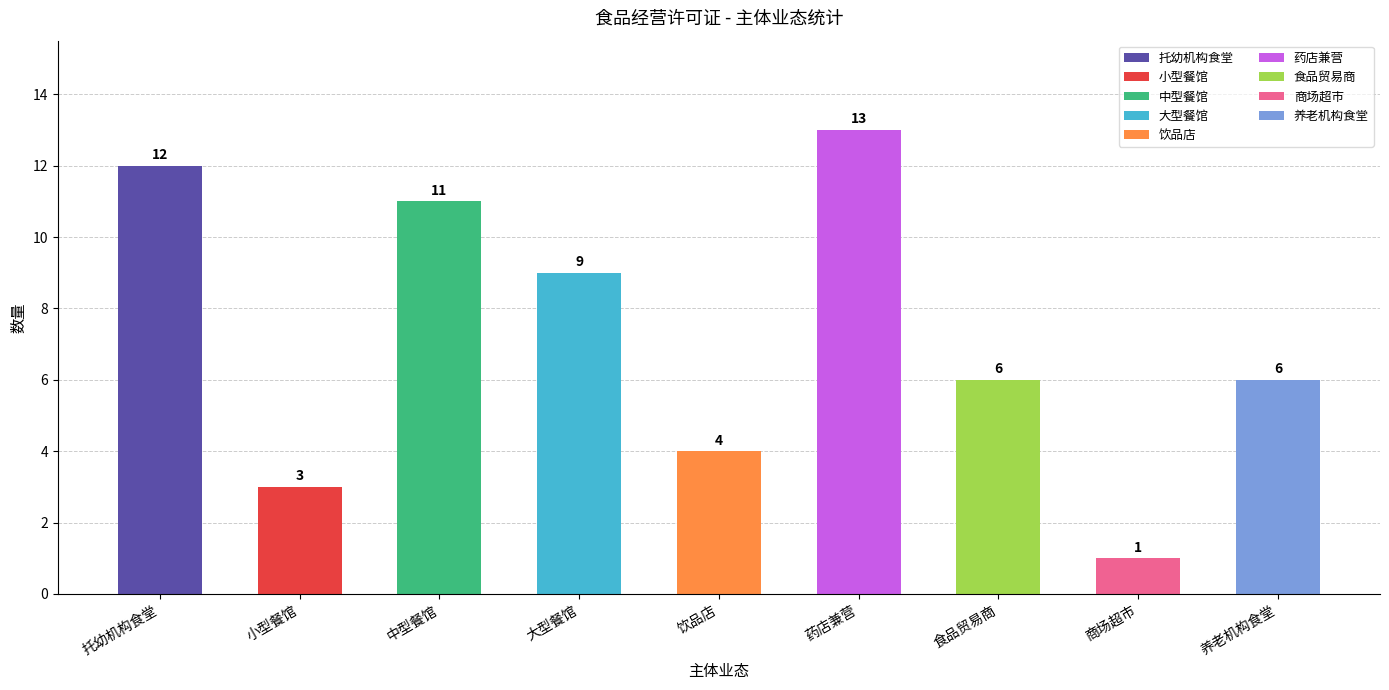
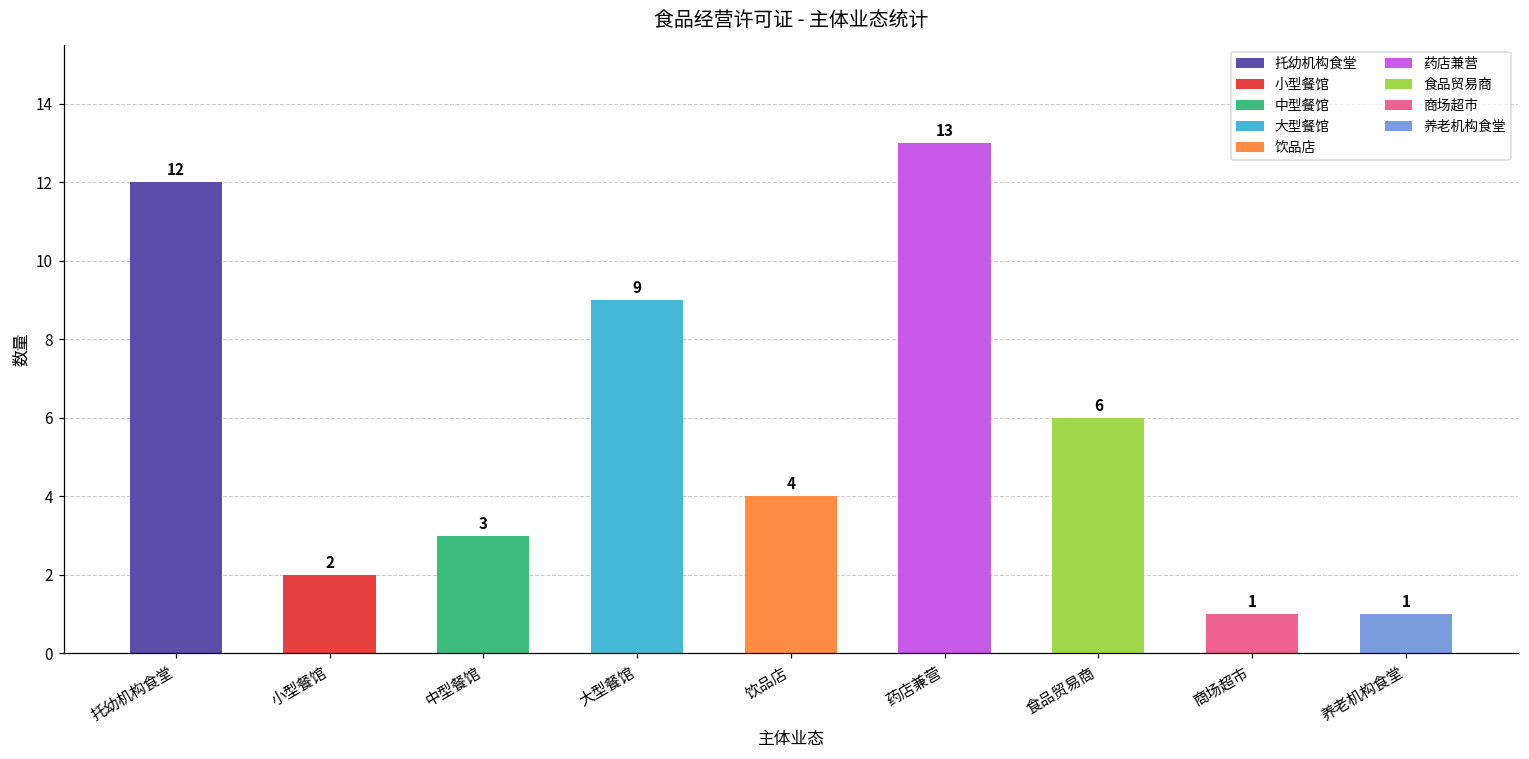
  {
    "托幼机构食堂": 12,
-   "小型餐馆": 3,
-   "中型餐馆": 11,
+   "小型餐馆": 2,
+   "中型餐馆": 3,
    "大型餐馆": 9,
    "饮品店": 4,
    "药店兼营": 13,
    "食品贸易商": 6,
    "商场超市": 1,
-   "养老机构食堂": 6
+   "养老机构食堂": 1
  }
